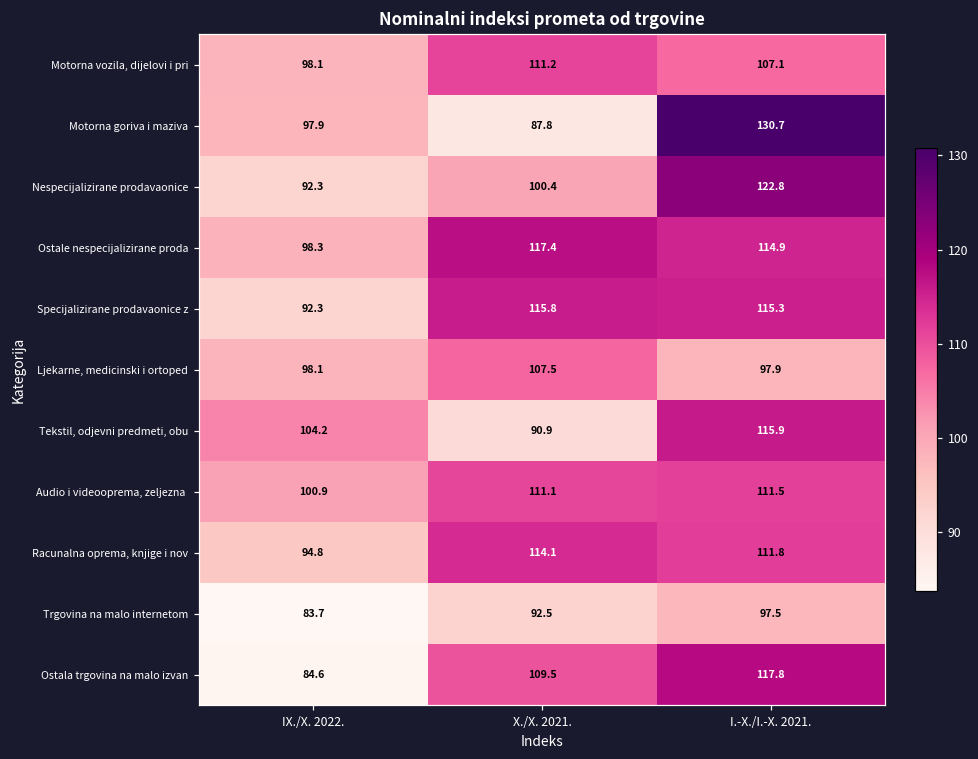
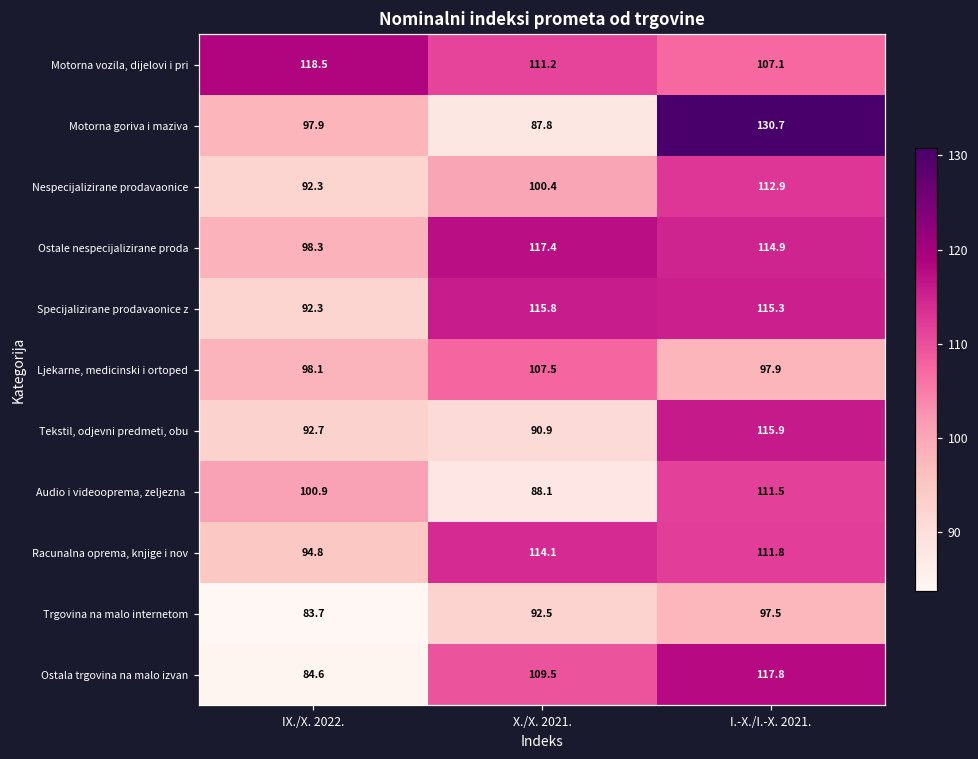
  {
    "Motorna vozila, dijelovi i pri": {
-     "IX./X. 2022.": 98.1,
+     "IX./X. 2022.": 118.5,
      "X./X. 2021.": 111.2,
      "I.-X./I.-X. 2021.": 107.1
    },
    "Motorna goriva i maziva": {
      "IX./X. 2022.": 97.9,
      "X./X. 2021.": 87.8,
      "I.-X./I.-X. 2021.": 130.7
    },
    "Nespecijalizirane prodavaonice": {
      "IX./X. 2022.": 92.3,
      "X./X. 2021.": 100.4,
-     "I.-X./I.-X. 2021.": 122.8
+     "I.-X./I.-X. 2021.": 112.9
    },
    "Ostale nespecijalizirane proda": {
      "IX./X. 2022.": 98.3,
      "X./X. 2021.": 117.4,
      "I.-X./I.-X. 2021.": 114.9
    },
    "Specijalizirane prodavaonice z": {
      "IX./X. 2022.": 92.3,
      "X./X. 2021.": 115.8,
      "I.-X./I.-X. 2021.": 115.3
    },
    "Ljekarne, medicinski i ortoped": {
      "IX./X. 2022.": 98.1,
      "X./X. 2021.": 107.5,
      "I.-X./I.-X. 2021.": 97.9
    },
    "Tekstil, odjevni predmeti, obu": {
-     "IX./X. 2022.": 104.2,
+     "IX./X. 2022.": 92.7,
      "X./X. 2021.": 90.9,
      "I.-X./I.-X. 2021.": 115.9
    },
    "Audio i videooprema, zeljezna": {
      "IX./X. 2022.": 100.9,
-     "X./X. 2021.": 111.1,
+     "X./X. 2021.": 88.1,
      "I.-X./I.-X. 2021.": 111.5
    },
    "Racunalna oprema, knjige i nov": {
      "IX./X. 2022.": 94.8,
      "X./X. 2021.": 114.1,
      "I.-X./I.-X. 2021.": 111.8
    },
    "Trgovina na malo internetom": {
      "IX./X. 2022.": 83.7,
      "X./X. 2021.": 92.5,
      "I.-X./I.-X. 2021.": 97.5
    },
    "Ostala trgovina na malo izvan": {
      "IX./X. 2022.": 84.6,
      "X./X. 2021.": 109.5,
      "I.-X./I.-X. 2021.": 117.8
    }
  }
